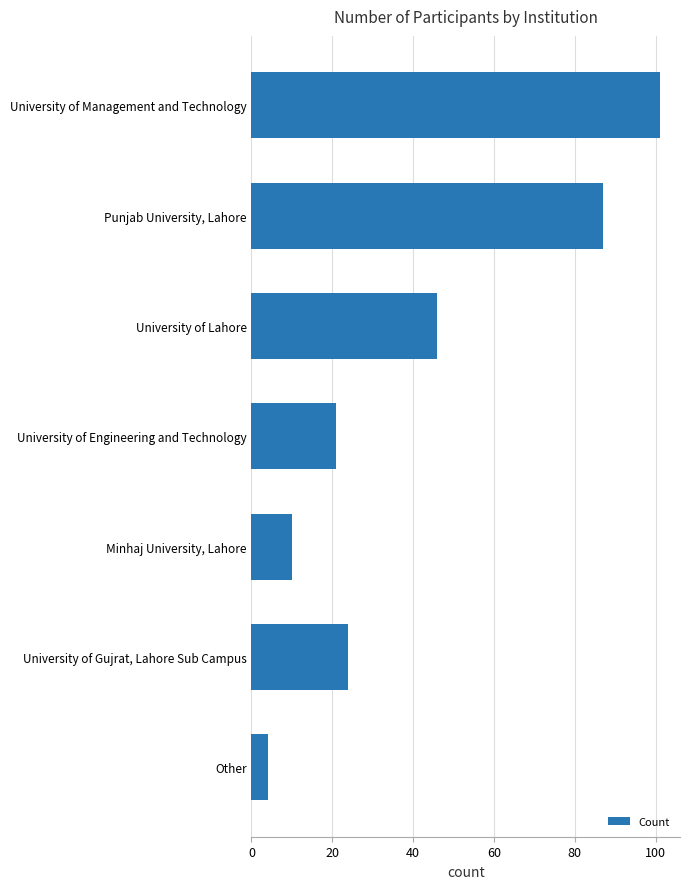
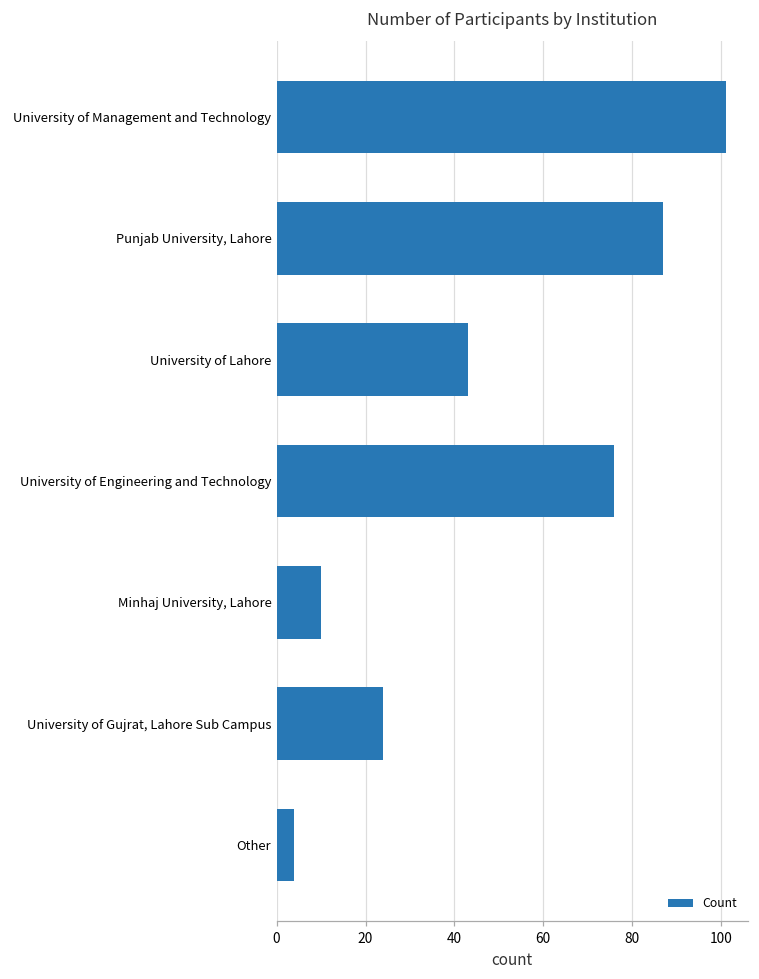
  {
    "University of Management and Technology": 101,
    "Punjab University, Lahore": 87,
-   "University of Lahore": 46,
-   "University of Engineering and Technology": 21,
+   "University of Lahore": 43,
+   "University of Engineering and Technology": 76,
    "Minhaj University, Lahore": 10,
    "University of Gujrat, Lahore Sub Campus": 24,
    "Other": 4
  }
